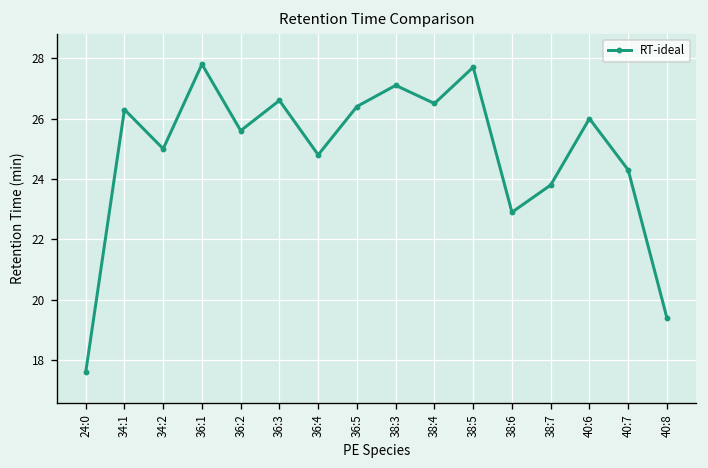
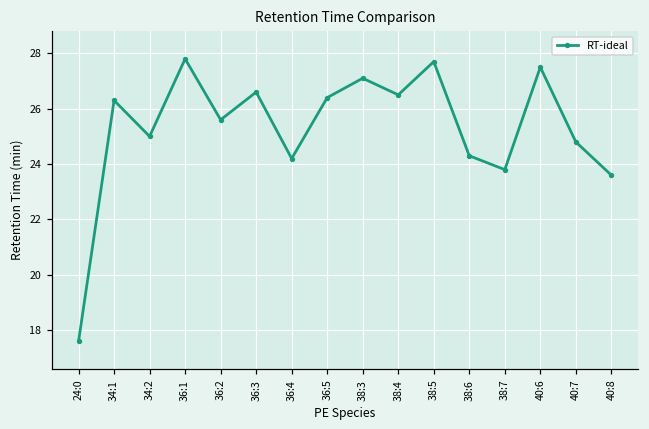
  {
    "24:0": 17.6,
    "34:1": 26.3,
    "34:2": 25.0,
    "36:1": 27.8,
    "36:2": 25.6,
    "36:3": 26.6,
-   "36:4": 24.8,
+   "36:4": 24.2,
    "36:5": 26.4,
    "38:3": 27.1,
    "38:4": 26.5,
    "38:5": 27.7,
-   "38:6": 22.9,
+   "38:6": 24.3,
    "38:7": 23.8,
-   "40:6": 26.0,
-   "40:7": 24.3,
-   "40:8": 19.4
+   "40:6": 27.5,
+   "40:7": 24.8,
+   "40:8": 23.6
  }
